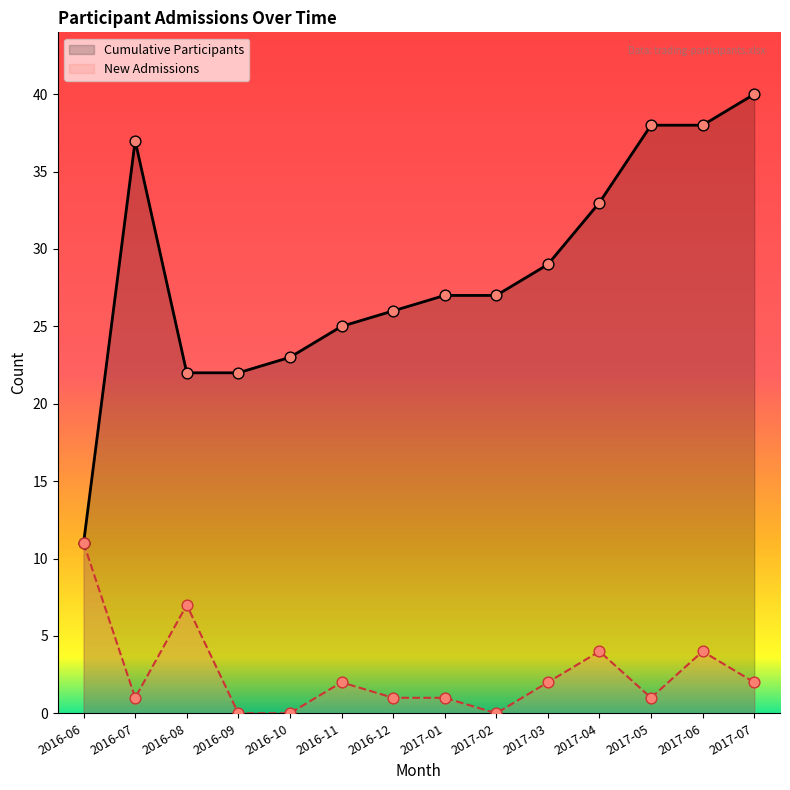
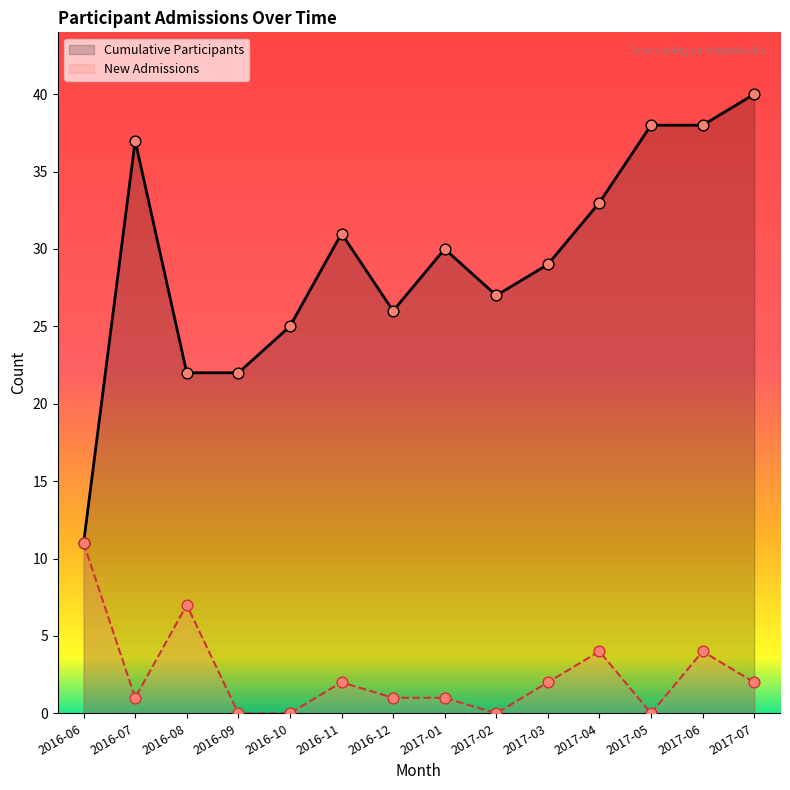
  {
    "Cumulative Participants": {
      "2016-07": 37,
      "2016-08": 22,
      "2016-09": 22,
-     "2016-10": 23,
-     "2016-11": 25,
+     "2016-10": 25,
+     "2016-11": 31,
      "2016-12": 26,
-     "2017-01": 27,
+     "2017-01": 30,
      "2017-02": 27,
      "2017-03": 29,
      "2017-04": 33,
      "2017-05": 38,
      "2017-06": 38,
      "2017-07": 40
    },
    "New Admissions": {
      "2016-07": 1,
      "2016-08": 7,
      "2016-09": 0,
      "2016-10": 0,
      "2016-11": 2,
      "2016-12": 1,
      "2017-01": 1,
      "2017-02": 0,
      "2017-03": 2,
      "2017-04": 4,
-     "2017-05": 1,
+     "2017-05": 0,
      "2017-06": 4,
      "2017-07": 2
    }
  }
